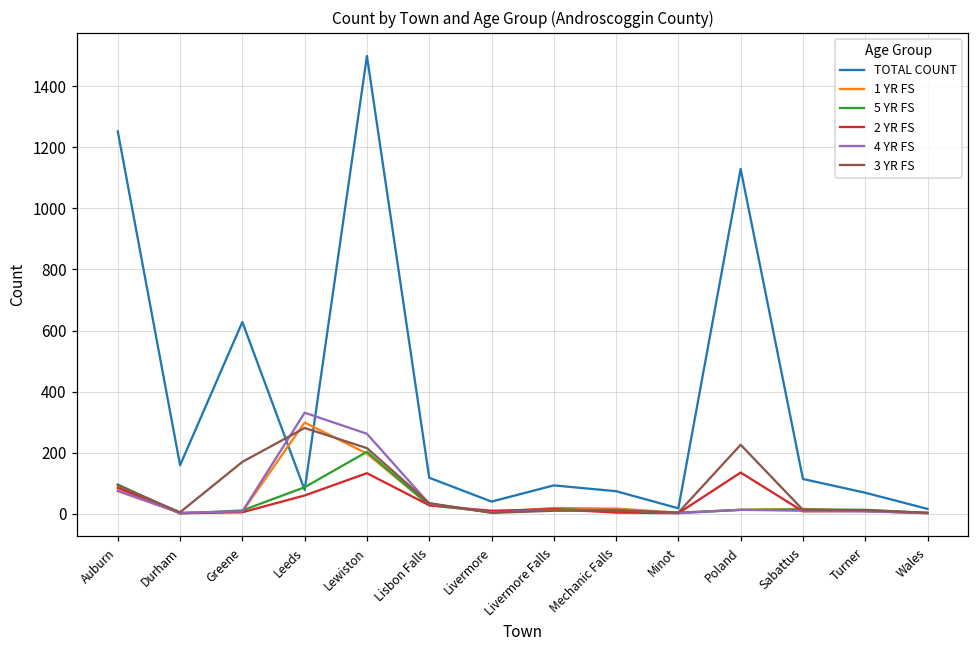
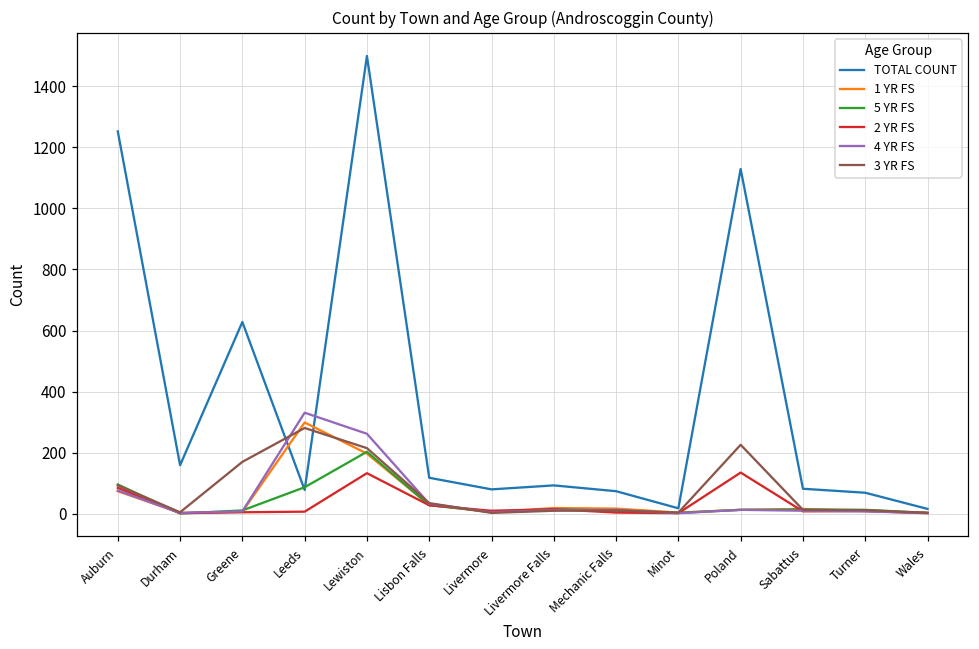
  {
    "TOTAL COUNT": {
      "Auburn": 1250,
      "Durham": 160,
      "Greene": 630,
      "Lewiston": 1500,
      "Lisbon Falls": 120,
-     "Livermore": 40,
+     "Livermore": 80,
      "Livermore Falls": 90,
      "Mechanic Falls": 70,
      "Minot": 20,
      "Poland": 1130,
-     "Sabattus": 110,
+     "Sabattus": 80,
      "Turner": 70,
      "Wales": 20
    },
    "1 YR FS": {
      "Leeds": 300
    },
    "2 YR FS": {
-     "Leeds": 60,
+     "Leeds": 10,
      "Lewiston": 130,
      "Poland": 140
    },
    "4 YR FS": {
      "Leeds": 330,
      "Lewiston": 260
    },
    "3 YR FS": {
      "Greene": 170,
      "Leeds": 280,
      "Lewiston": 220,
      "Poland": 230
    }
  }
